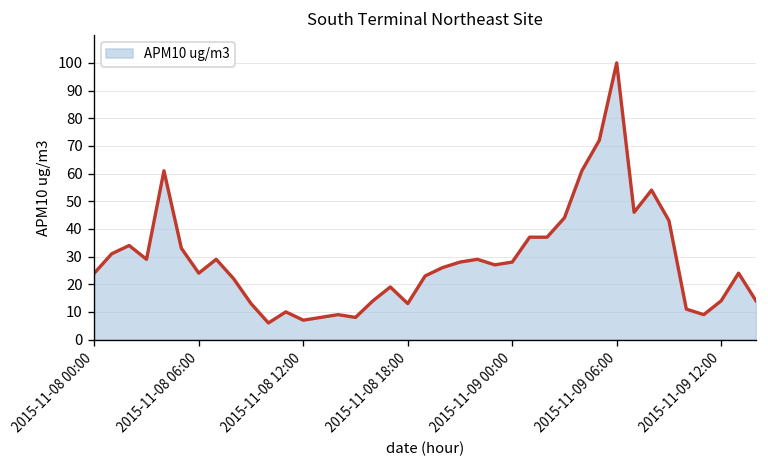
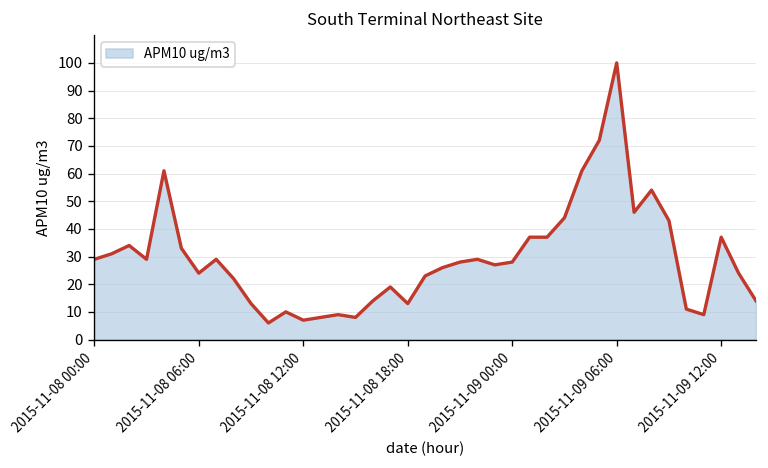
  {
-   "2015-11-08 00:00": 24,
+   "2015-11-08 00:00": 29,
    "2015-11-08 06:00": 24,
    "2015-11-08 12:00": 7,
    "2015-11-08 18:00": 13,
    "2015-11-09 00:00": 28,
    "2015-11-09 06:00": 100,
-   "2015-11-09 12:00": 14
+   "2015-11-09 12:00": 37
  }
